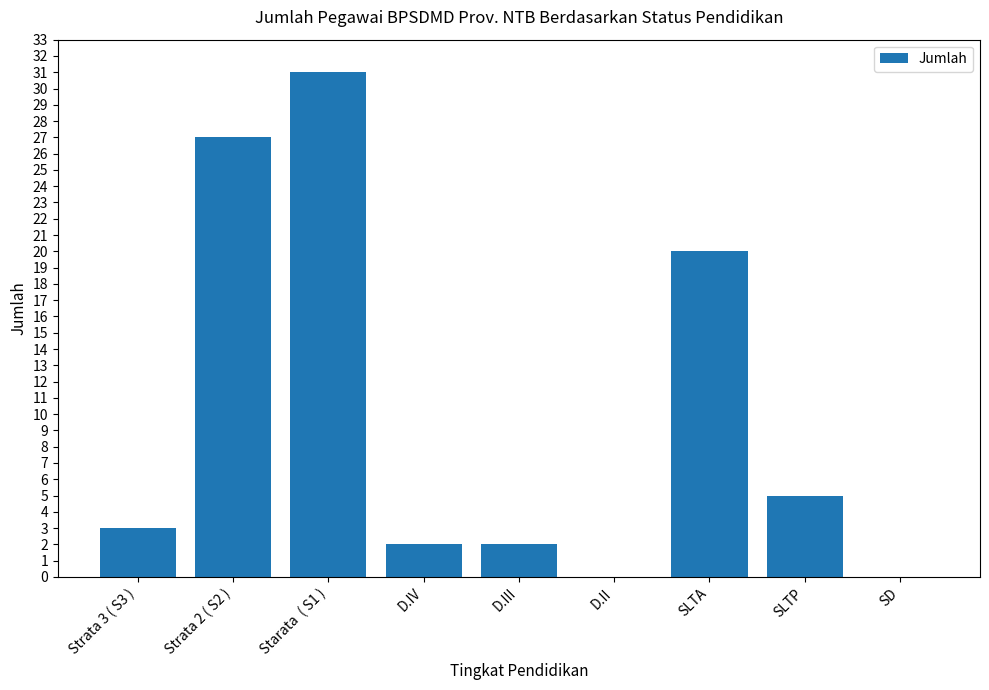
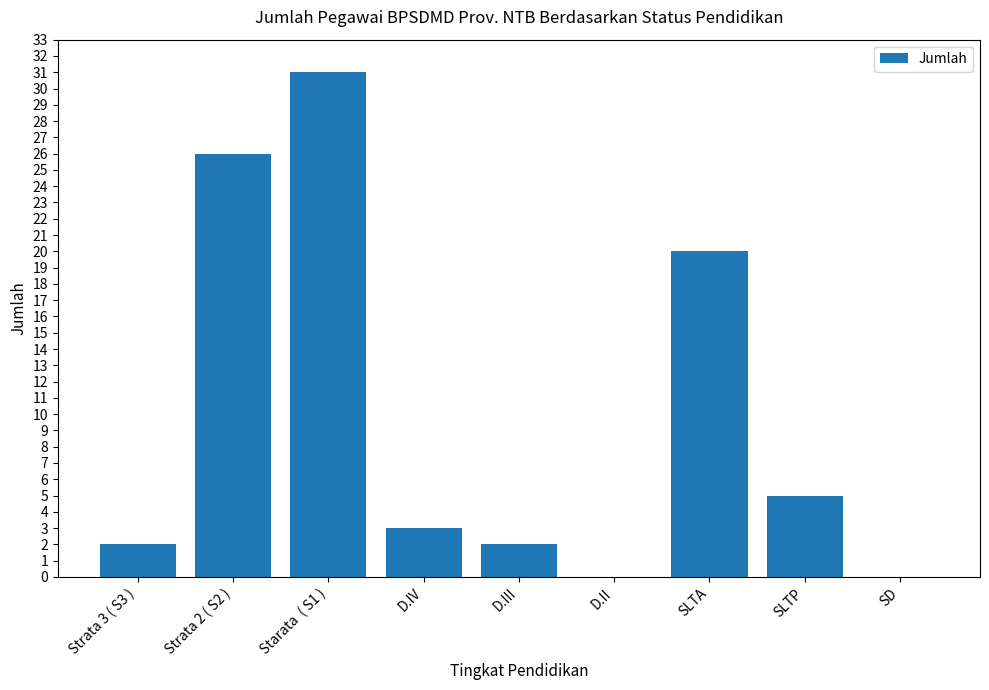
  {
-   "Strata 3 ( S3 )": 3,
-   "Strata 2 ( S2 )": 27,
+   "Strata 3 ( S3 )": 2,
+   "Strata 2 ( S2 )": 26,
    "Starata ( S1 )": 31,
-   "D.IV": 2,
+   "D.IV": 3,
    "D.III": 2,
    "D.II": 0,
    "SLTA": 20,
    "SLTP": 5,
    "SD": 0
  }
